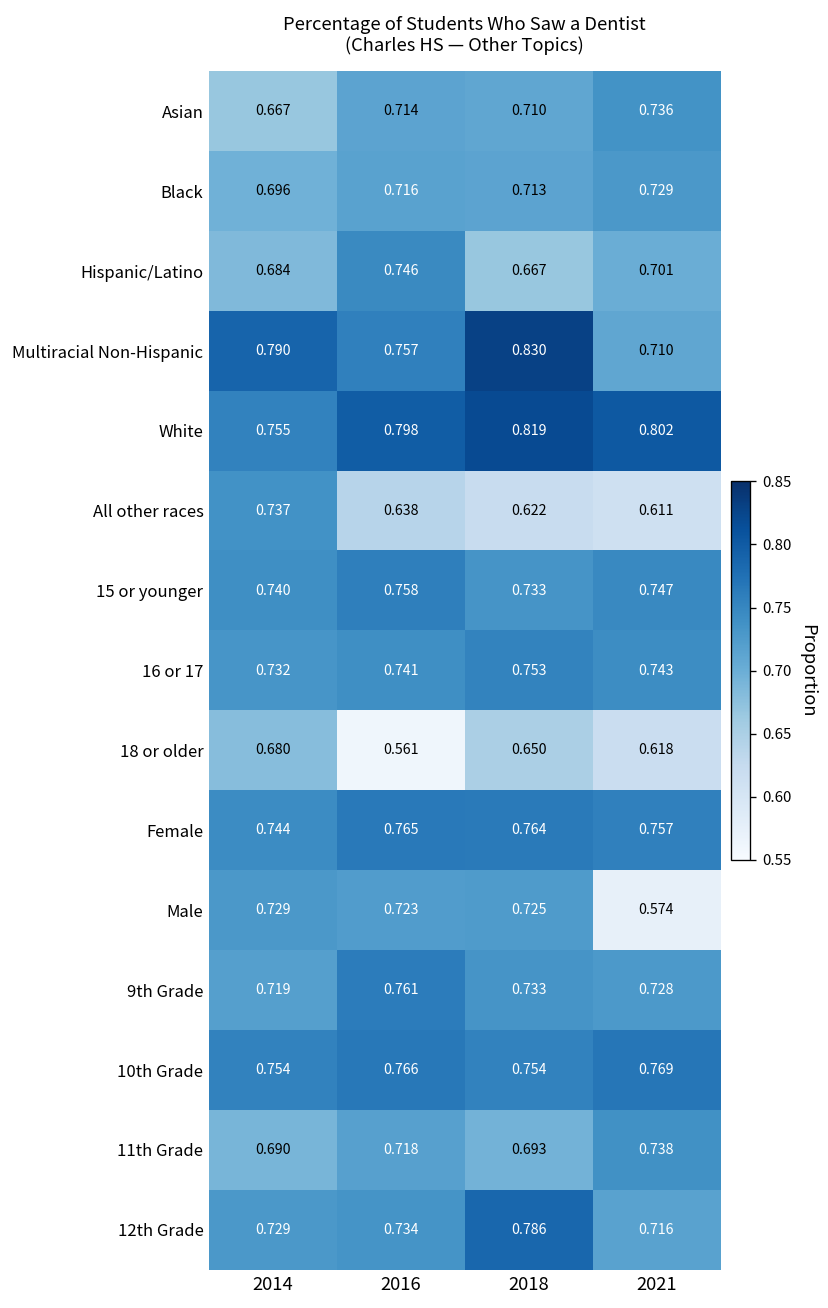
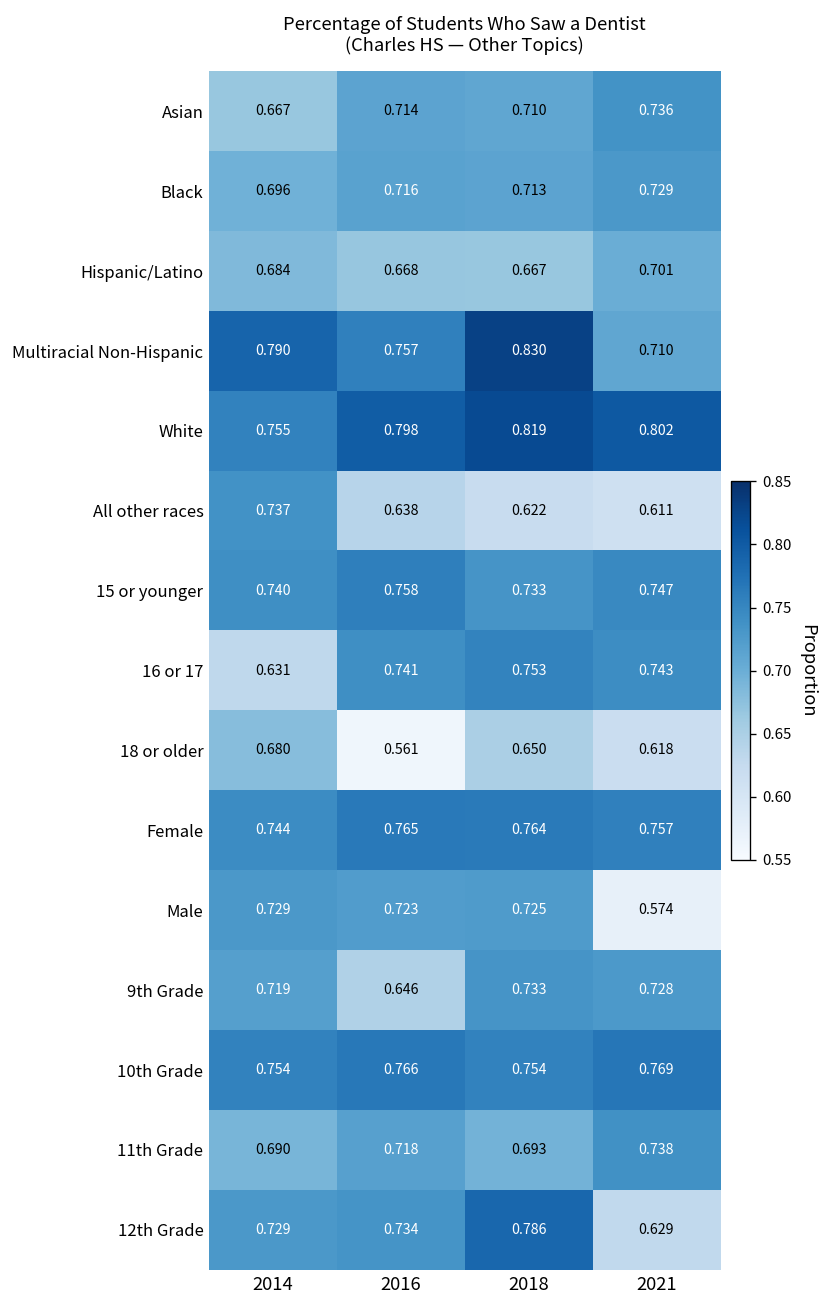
  {
    "Asian": {
      "2014": 0.667,
      "2016": 0.714,
      "2018": 0.710,
      "2021": 0.736
    },
    "Black": {
      "2014": 0.696,
      "2016": 0.716,
      "2018": 0.713,
      "2021": 0.729
    },
    "Hispanic/Latino": {
      "2014": 0.684,
-     "2016": 0.746,
+     "2016": 0.668,
      "2018": 0.667,
      "2021": 0.701
    },
    "Multiracial Non-Hispanic": {
      "2014": 0.790,
      "2016": 0.757,
      "2018": 0.830,
      "2021": 0.710
    },
    "White": {
      "2014": 0.755,
      "2016": 0.798,
      "2018": 0.819,
      "2021": 0.802
    },
    "All other races": {
      "2014": 0.737,
      "2016": 0.638,
      "2018": 0.622,
      "2021": 0.611
    },
    "15 or younger": {
      "2014": 0.740,
      "2016": 0.758,
      "2018": 0.733,
      "2021": 0.747
    },
    "16 or 17": {
-     "2014": 0.732,
+     "2014": 0.631,
      "2016": 0.741,
      "2018": 0.753,
      "2021": 0.743
    },
    "18 or older": {
      "2014": 0.680,
      "2016": 0.561,
      "2018": 0.650,
      "2021": 0.618
    },
    "Female": {
      "2014": 0.744,
      "2016": 0.765,
      "2018": 0.764,
      "2021": 0.757
    },
    "Male": {
      "2014": 0.729,
      "2016": 0.723,
      "2018": 0.725,
      "2021": 0.574
    },
    "9th Grade": {
      "2014": 0.719,
-     "2016": 0.761,
+     "2016": 0.646,
      "2018": 0.733,
      "2021": 0.728
    },
    "10th Grade": {
      "2014": 0.754,
      "2016": 0.766,
      "2018": 0.754,
      "2021": 0.769
    },
    "11th Grade": {
      "2014": 0.690,
      "2016": 0.718,
      "2018": 0.693,
      "2021": 0.738
    },
    "12th Grade": {
      "2014": 0.729,
      "2016": 0.734,
      "2018": 0.786,
-     "2021": 0.716
+     "2021": 0.629
    }
  }
